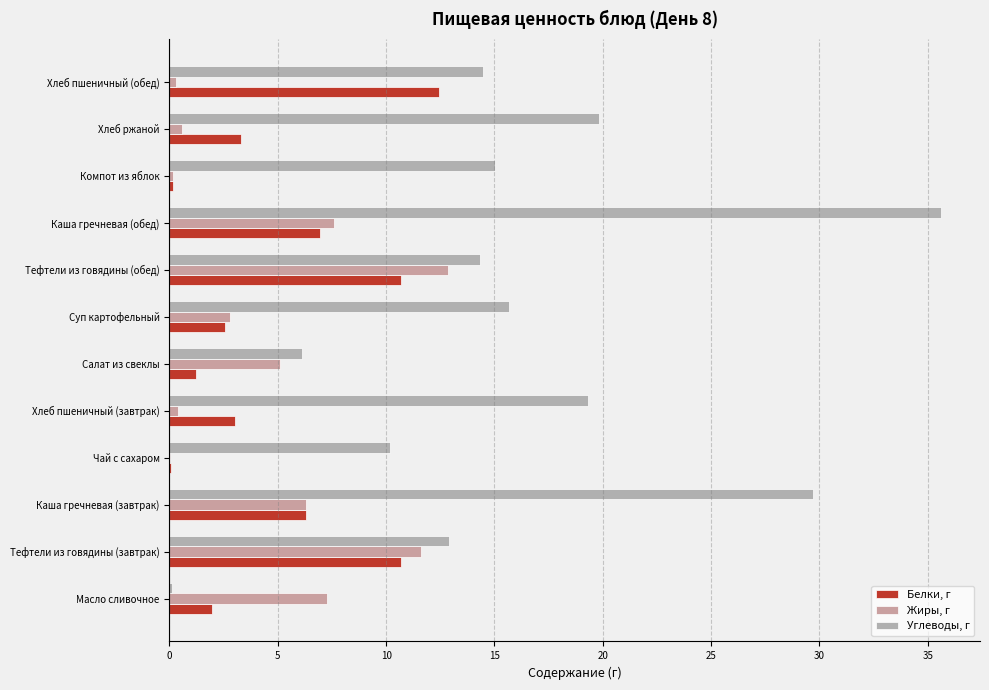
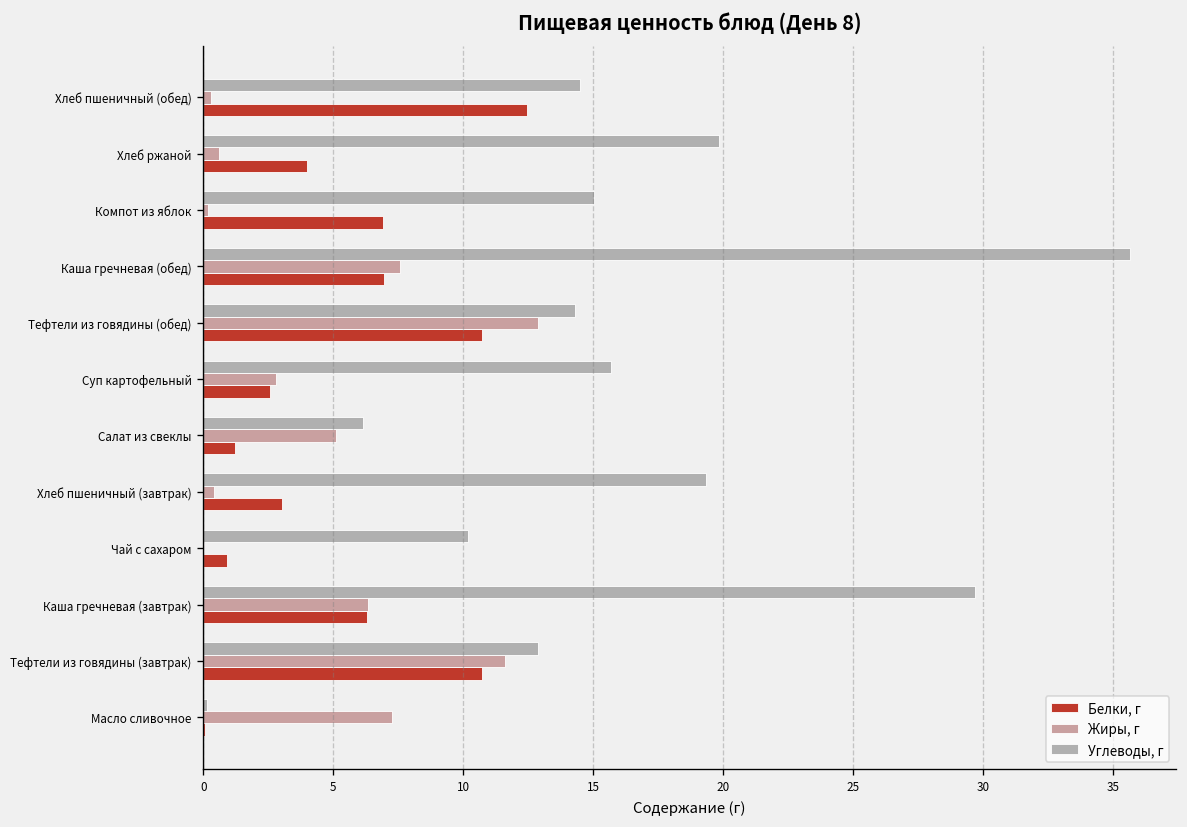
  {
    "Белки, г": {
      "Хлеб пшеничный (обед)": 12.5,
-     "Хлеб ржаной": 3.3,
-     "Компот из яблок": 0.2,
+     "Хлеб ржаной": 4.0,
+     "Компот из яблок": 6.9,
      "Каша гречневая (обед)": 6.9,
      "Тефтели из говядины (обед)": 10.7,
      "Суп картофельный": 2.6,
      "Салат из свеклы": 1.2,
      "Хлеб пшеничный (завтрак)": 3.0,
-     "Чай с сахаром": 0.1,
+     "Чай с сахаром": 0.9,
      "Каша гречневая (завтрак)": 6.3,
      "Тефтели из говядины (завтрак)": 10.7,
-     "Масло сливочное": 2.0
+     "Масло сливочное": 0.1
    }
  }
